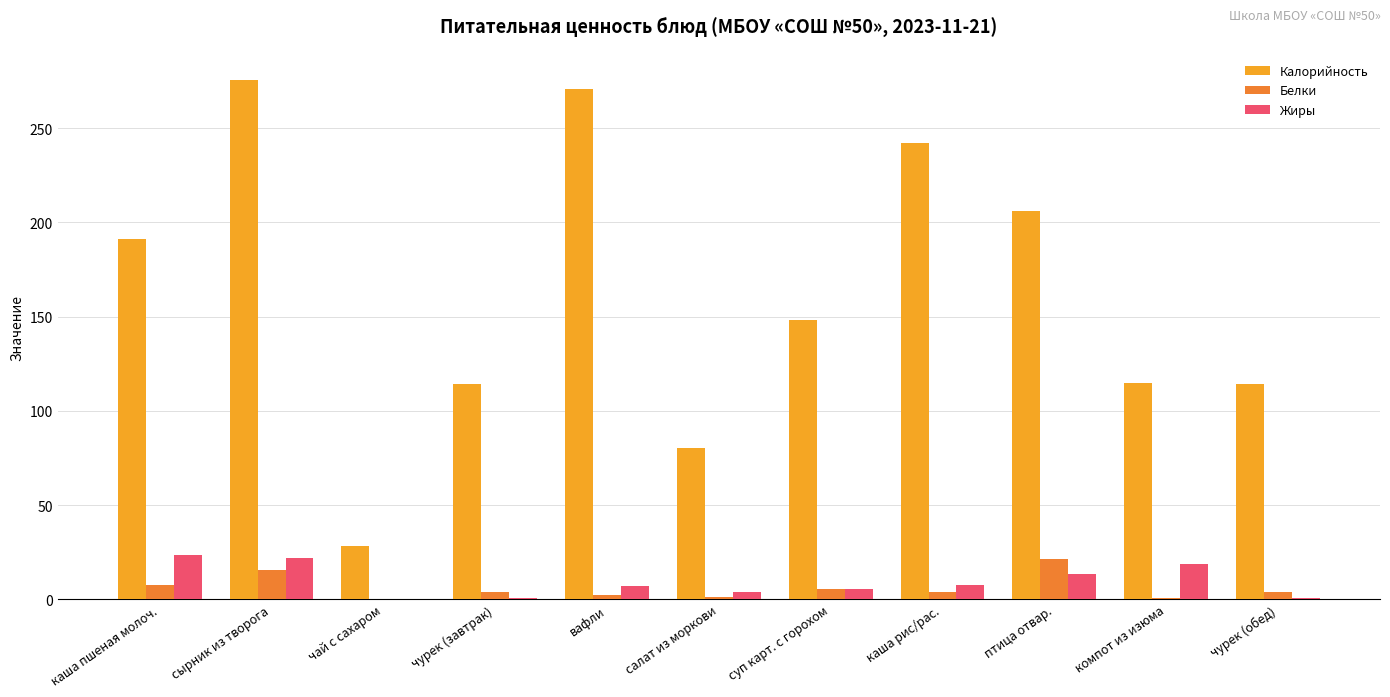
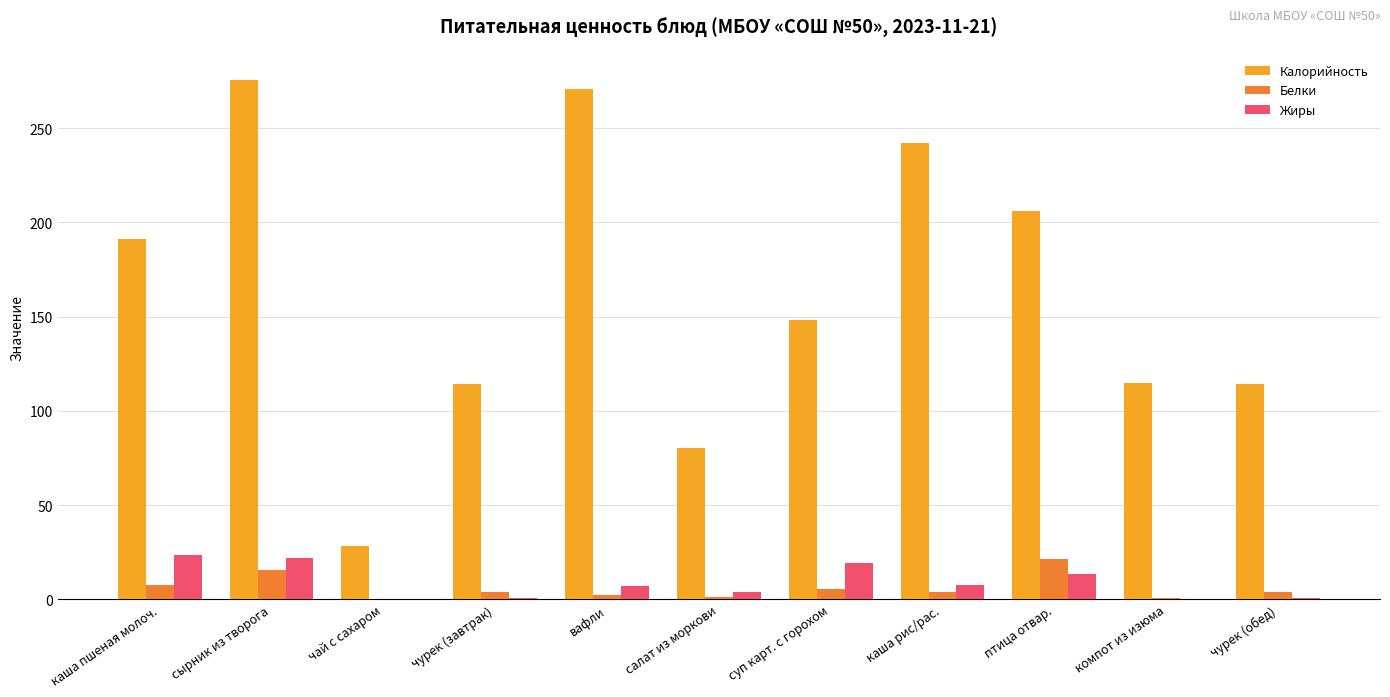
  {
    "Жиры": {
      "каша пшеная молоч.": 23,
      "сырник из творога": 22,
      "чай с сахаром": 0,
      "вафли": 7,
      "салат из моркови": 4,
-     "суп карт. с горохом": 5,
+     "суп карт. с горохом": 19,
      "каша рис/рас.": 8,
      "птица отвар.": 14,
-     "компот из изюма": 19
+     "компот из изюма": 0
    }
  }
